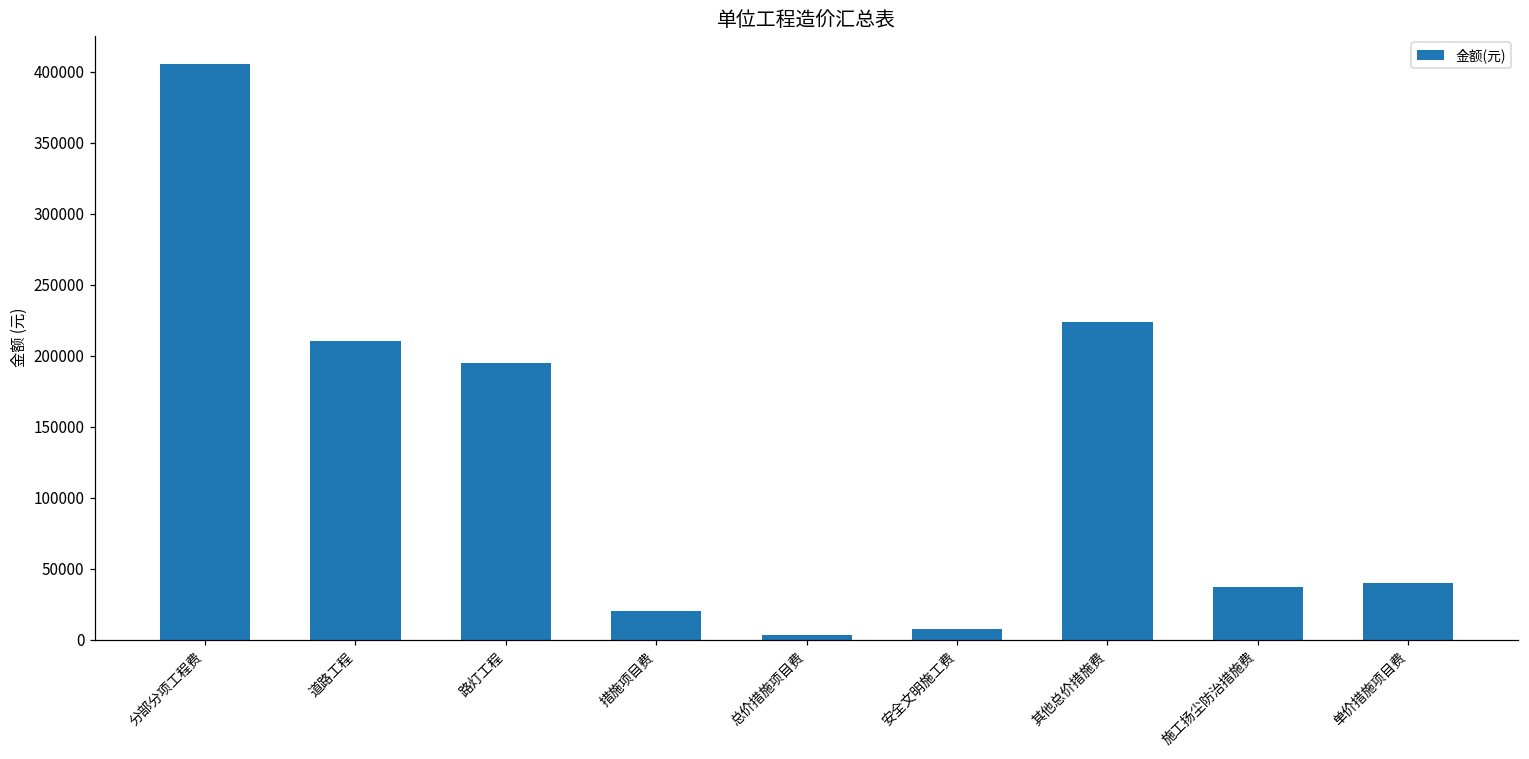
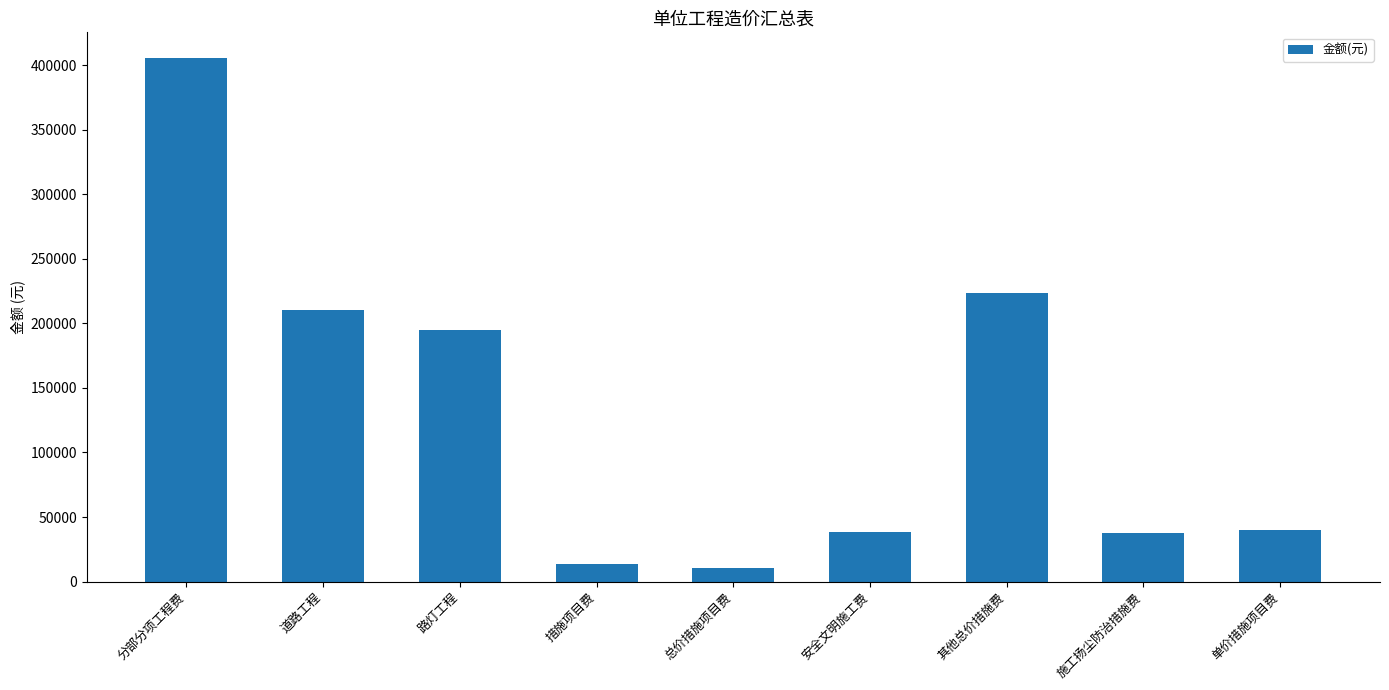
  {
    "分部分项工程费": 405000,
    "道路工程": 211000,
    "路灯工程": 195000,
-   "措施项目费": 20000,
-   "总价措施项目费": 4000,
-   "安全文明施工费": 7000,
+   "措施项目费": 14000,
+   "总价措施项目费": 10000,
+   "安全文明施工费": 39000,
    "其他总价措施费": 224000,
    "施工扬尘防治措施费": 37000,
    "单价措施项目费": 40000
  }
